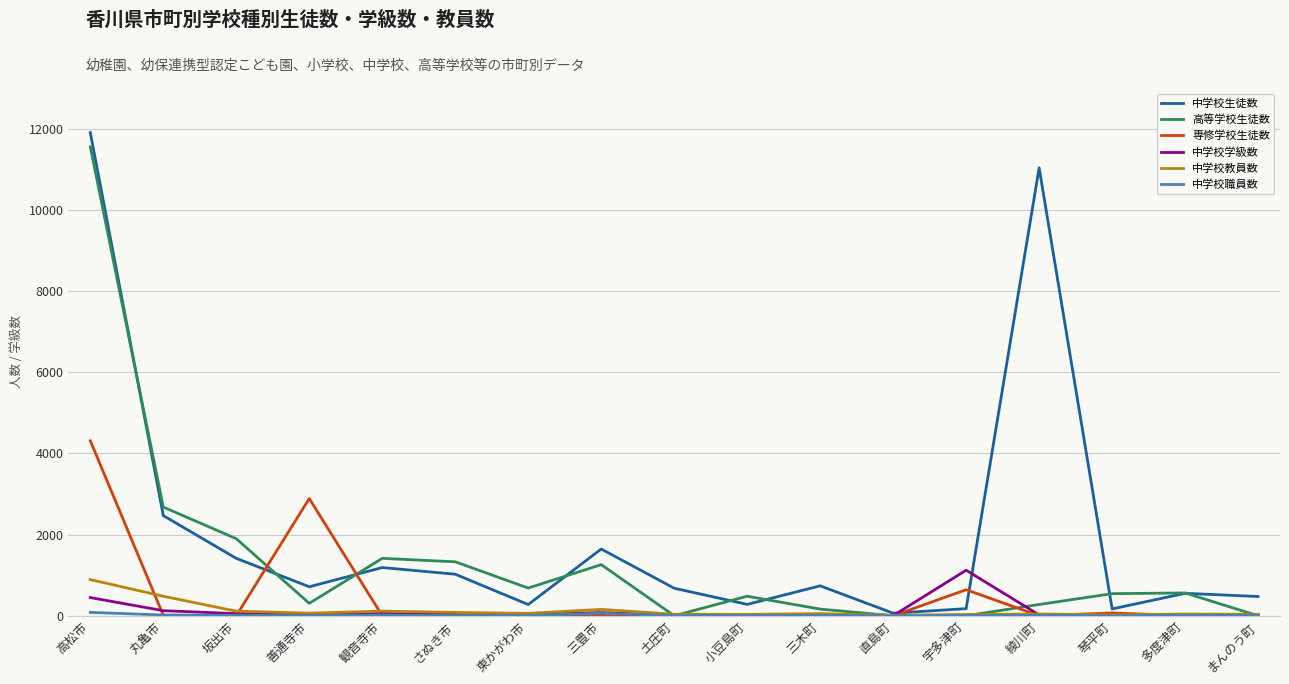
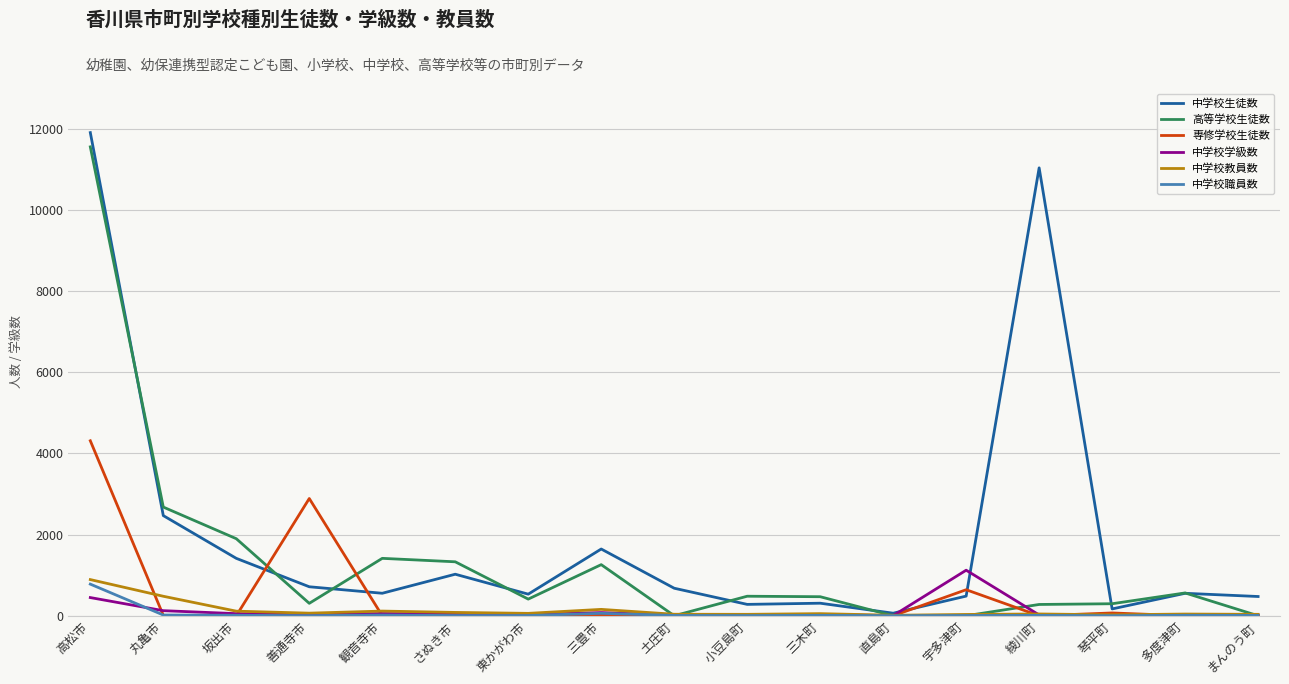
  {
    "中学校生徒数": {
      "高松市": 11900,
      "丸亀市": 2500,
      "坂出市": 1400,
      "善通寺市": 700,
-     "観音寺市": 1200,
+     "観音寺市": 600,
      "さぬき市": 1000,
-     "東かがわ市": 300,
+     "東かがわ市": 500,
      "三豊市": 1600,
      "土庄町": 700,
      "小豆島町": 300,
-     "三木町": 700,
-     "宇多津町": 200,
+     "三木町": 300,
+     "宇多津町": 500,
      "綾川町": 11000,
      "琴平町": 200,
      "まんのう町": 500
    },
    "高等学校生徒数": {
      "高松市": 11600,
      "丸亀市": 2700,
      "坂出市": 1900,
      "善通寺市": 300,
      "観音寺市": 1400,
      "さぬき市": 1300,
-     "東かがわ市": 700,
+     "東かがわ市": 400,
      "三豊市": 1300,
      "小豆島町": 500,
-     "三木町": 200,
+     "三木町": 500,
      "綾川町": 300,
-     "琴平町": 500
+     "琴平町": 300
    },
    "専修学校生徒数": {
      "高松市": 4300,
      "善通寺市": 2900,
      "宇多津町": 600
    },
    "中学校学級数": {
      "高松市": 400,
      "丸亀市": 100,
      "宇多津町": 1100
    },
    "中学校教員数": {
      "高松市": 900,
      "丸亀市": 500,
      "三豊市": 200
    },
    "中学校職員数": {
-     "高松市": 100
+     "高松市": 800
    }
  }
